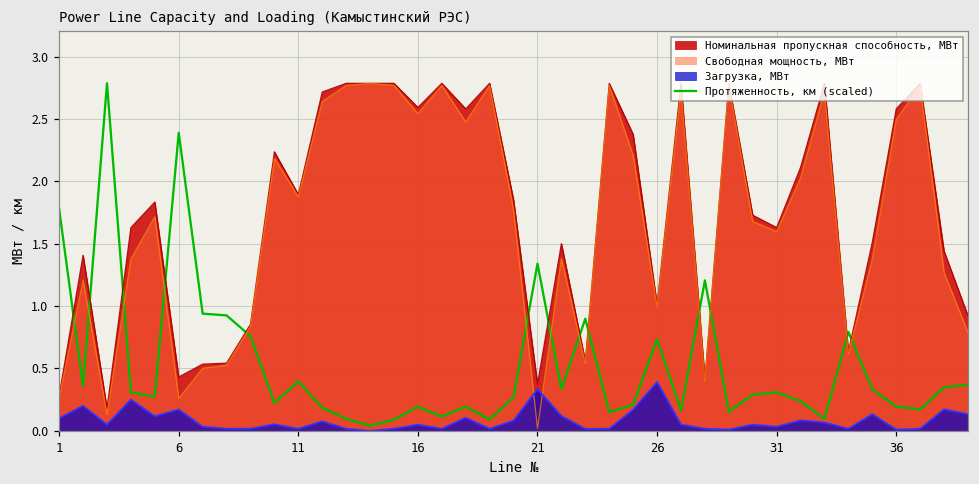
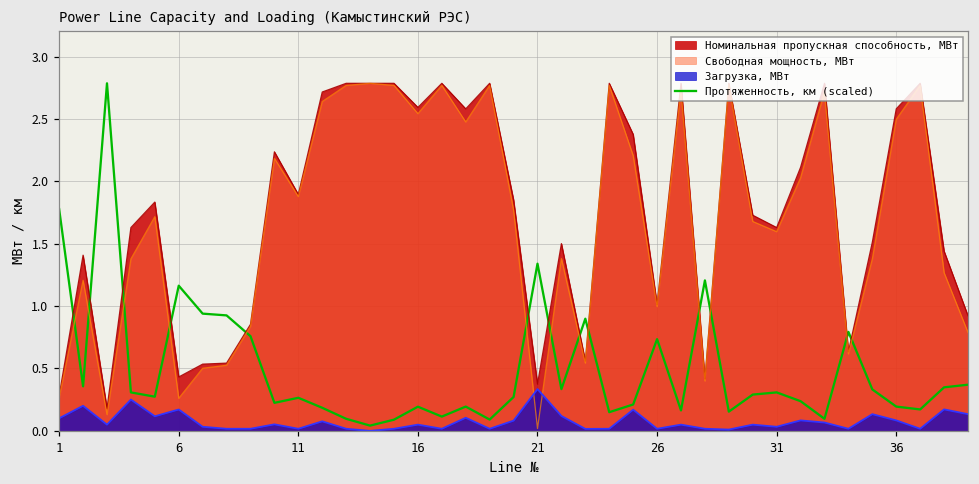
  {
    "Протяженность, км (scaled)": {
      "1": 1.78,
-     "6": 2.39,
-     "11": 0.40,
+     "6": 1.16,
+     "11": 0.27,
      "16": 0.19,
      "21": 1.34,
      "26": 0.74,
      "31": 0.31,
      "36": 0.19
    },
    "Номинальная пропускная способность, МВт": {
      "6": 0.43,
      "16": 2.59,
      "21": 0.38,
      "31": 1.63,
      "36": 2.58
    },
    "Свободная мощность, МВт": {
      "6": 0.26,
      "16": 2.54,
      "21": 0.02,
      "31": 1.60,
      "36": 2.50
    },
    "Загрузка, МВт": {
      "1": 0.10,
      "6": 0.17,
      "11": 0.02,
      "16": 0.05,
      "21": 0.34,
-     "26": 0.39,
+     "26": 0.02,
      "31": 0.03,
-     "36": 0.01
+     "36": 0.08
    }
  }
